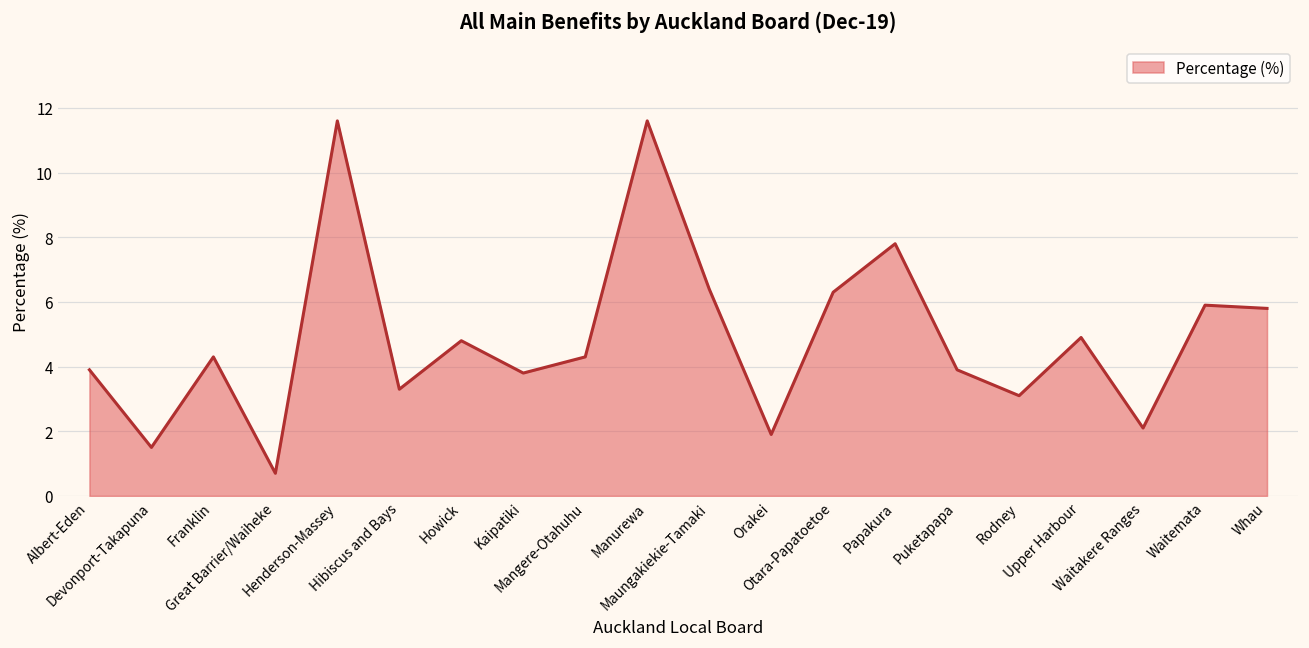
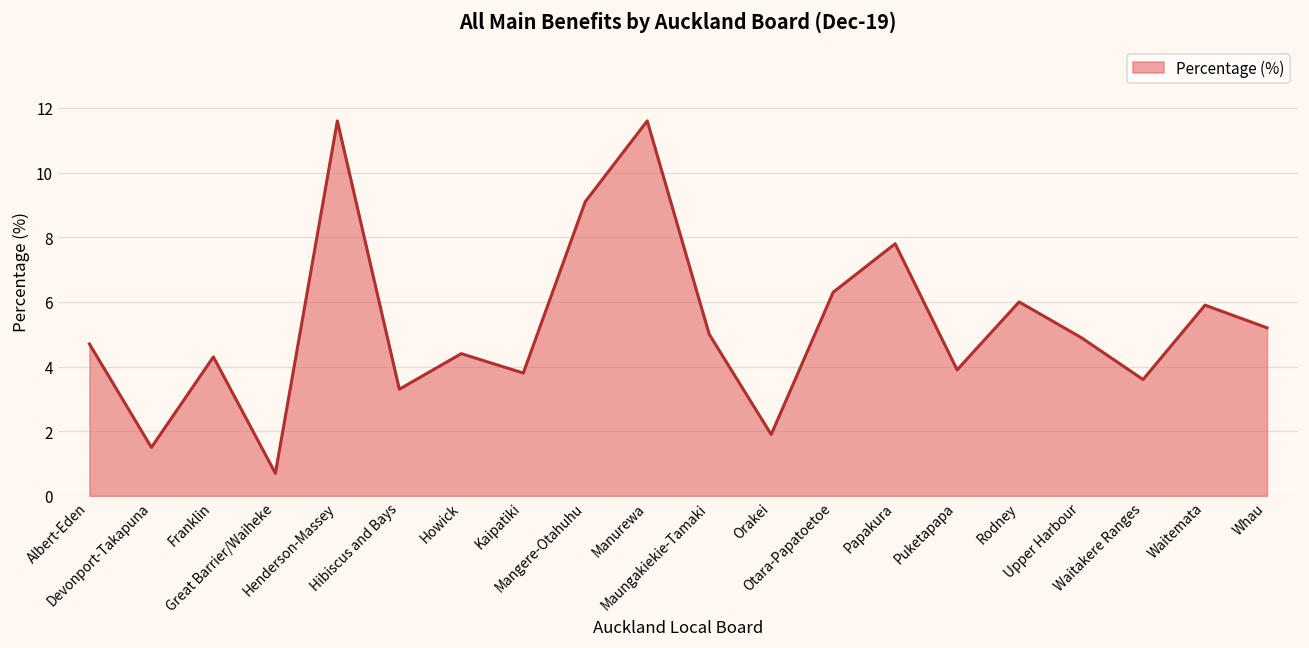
  {
-   "Albert-Eden": 3.9,
+   "Albert-Eden": 4.7,
    "Devonport-Takapuna": 1.5,
    "Franklin": 4.3,
    "Great Barrier/Waiheke": 0.7,
    "Henderson-Massey": 11.6,
    "Hibiscus and Bays": 3.3,
-   "Howick": 4.8,
+   "Howick": 4.4,
    "Kaipatiki": 3.8,
-   "Mangere-Otahuhu": 4.3,
+   "Mangere-Otahuhu": 9.1,
    "Manurewa": 11.6,
-   "Maungakiekie-Tamaki": 6.4,
+   "Maungakiekie-Tamaki": 5.0,
    "Orakei": 1.9,
    "Otara-Papatoetoe": 6.3,
    "Papakura": 7.8,
    "Puketapapa": 3.9,
-   "Rodney": 3.1,
+   "Rodney": 6.0,
    "Upper Harbour": 4.9,
-   "Waitakere Ranges": 2.1,
+   "Waitakere Ranges": 3.6,
    "Waitemata": 5.9,
-   "Whau": 5.8
+   "Whau": 5.2
  }
